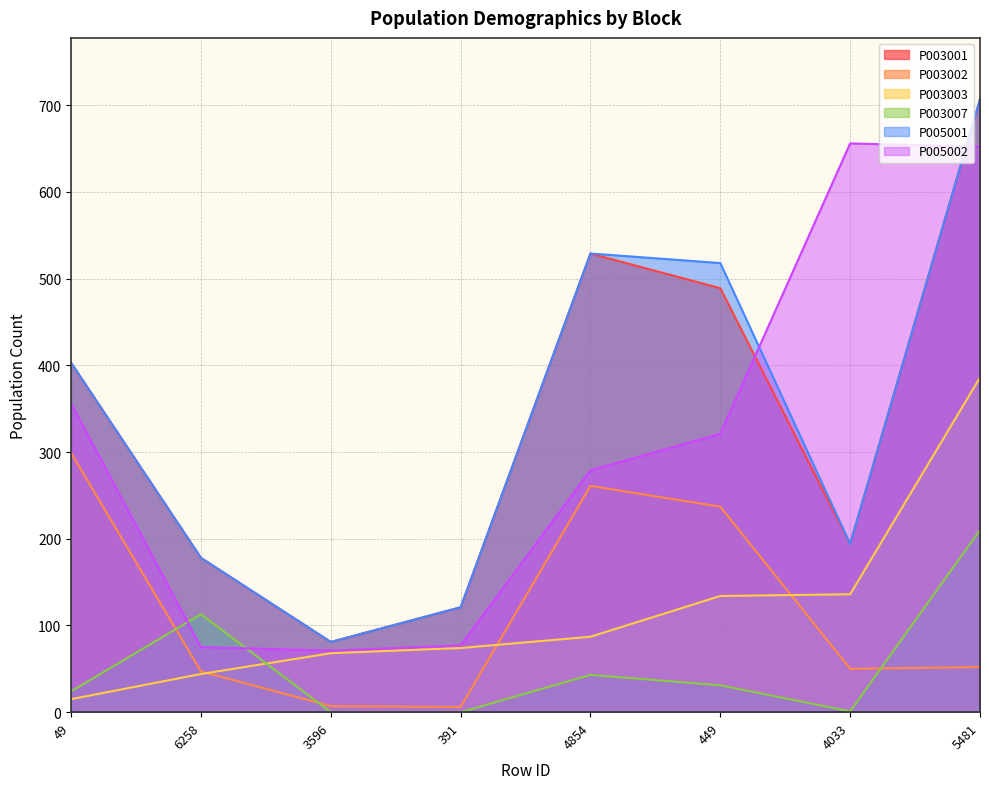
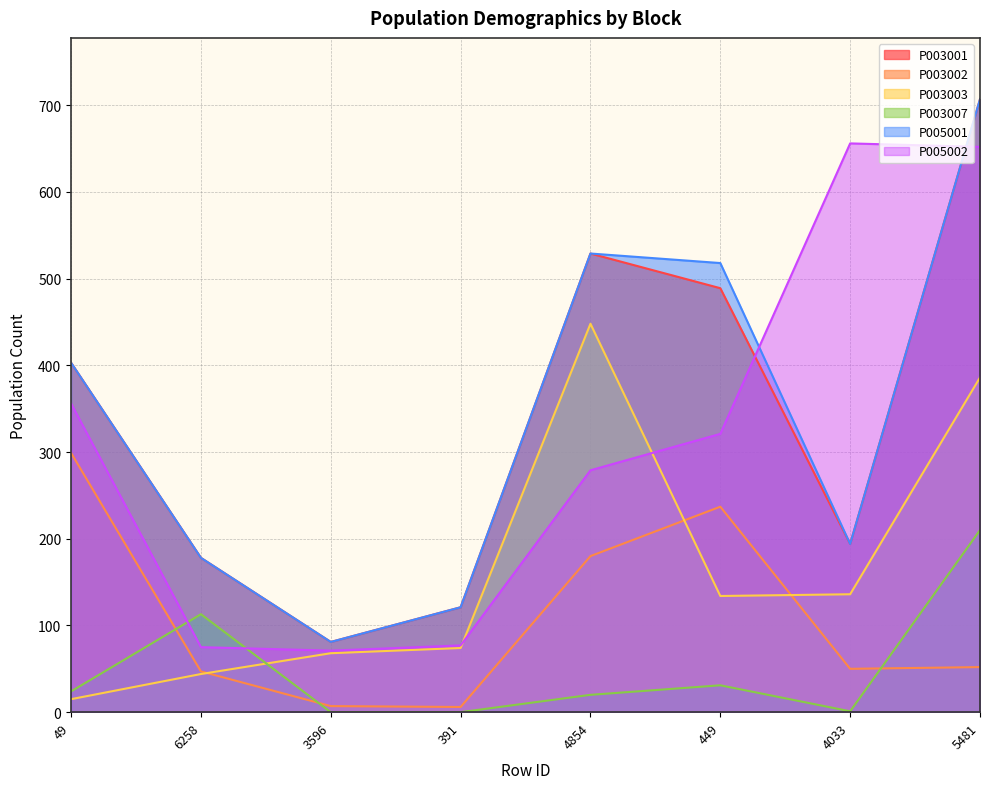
  {
    "P003001": {
      "449": 490
    },
    "P003002": {
      "49": 300,
      "6258": 50,
      "3596": 10,
      "391": 10,
-     "4854": 260,
+     "4854": 180,
      "449": 240,
      "4033": 50,
      "5481": 50
    },
    "P003003": {
      "49": 20,
      "6258": 40,
      "3596": 70,
      "391": 70,
-     "4854": 90,
+     "4854": 450,
      "449": 130,
      "4033": 140,
      "5481": 390
    },
    "P003007": {
      "49": 20,
      "6258": 110,
      "3596": 0,
      "391": 0,
-     "4854": 40,
+     "4854": 20,
      "449": 30,
      "4033": 0,
      "5481": 210
    },
    "P005001": {
      "449": 520
    },
    "P005002": {
      "49": 360,
      "6258": 80,
      "3596": 70,
      "391": 80,
      "4854": 280,
      "449": 320,
      "4033": 660,
      "5481": 650
    }
  }
